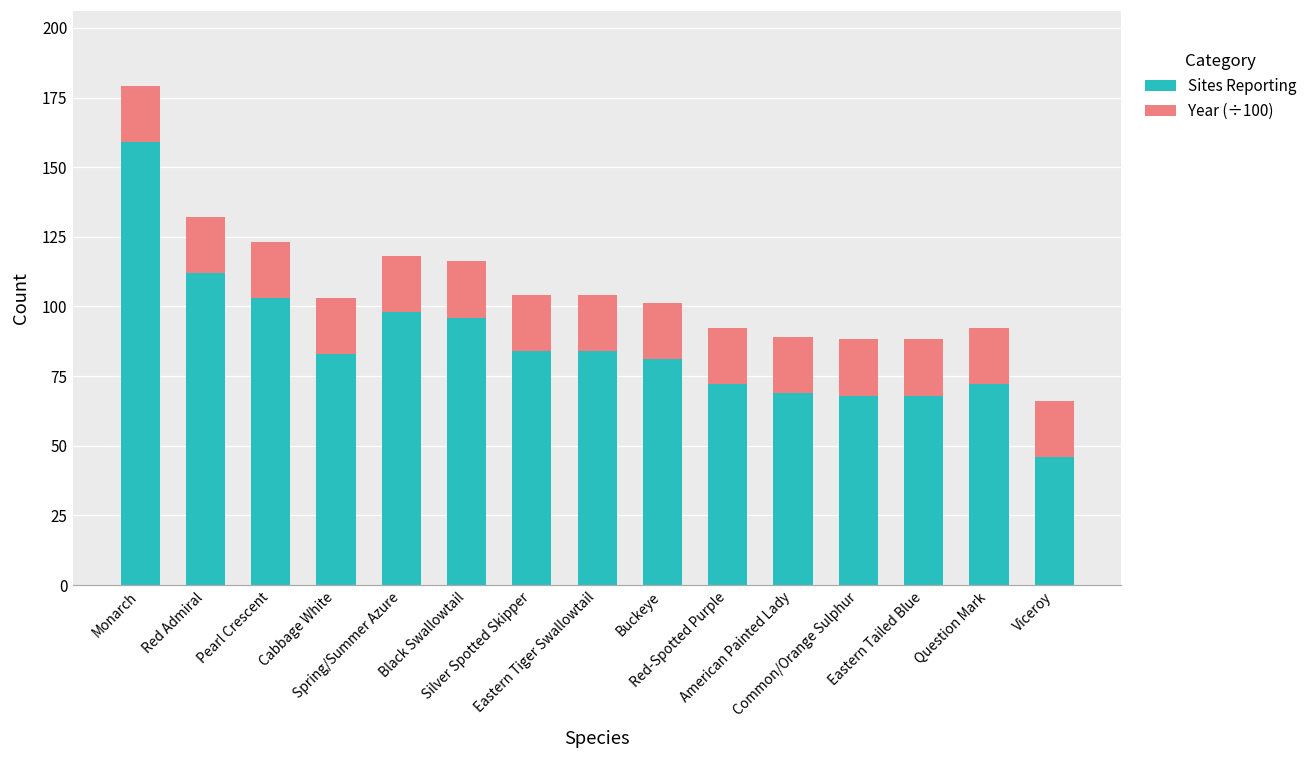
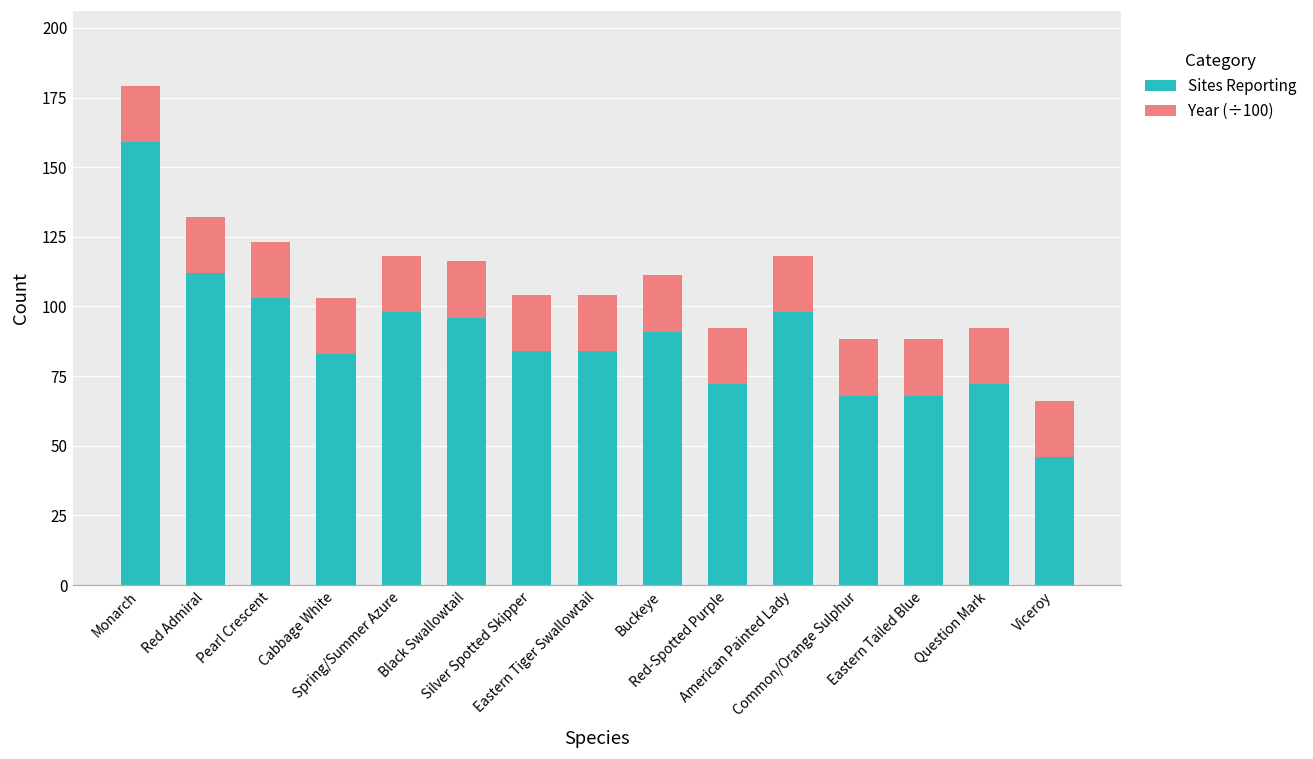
  {
    "Sites Reporting": {
      "Monarch": 159,
      "Red Admiral": 112,
      "Pearl Crescent": 103,
      "Cabbage White": 83,
      "Spring/Summer Azure": 98,
      "Black Swallowtail": 96,
      "Silver Spotted Skipper": 84,
      "Eastern Tiger Swallowtail": 84,
-     "Buckeye": 81,
+     "Buckeye": 91,
      "Red-Spotted Purple": 72,
-     "American Painted Lady": 69,
+     "American Painted Lady": 98,
      "Common/Orange Sulphur": 68,
      "Eastern Tailed Blue": 68,
      "Question Mark": 72,
      "Viceroy": 46
    },
    "Year (÷100)": {
      "Monarch": 20,
      "Red Admiral": 20,
      "Pearl Crescent": 20,
      "Cabbage White": 20,
      "Spring/Summer Azure": 20,
      "Black Swallowtail": 20,
      "Silver Spotted Skipper": 20,
      "Eastern Tiger Swallowtail": 20,
      "Buckeye": 20,
      "Red-Spotted Purple": 20,
      "American Painted Lady": 20,
      "Common/Orange Sulphur": 20,
      "Eastern Tailed Blue": 20,
      "Question Mark": 20,
      "Viceroy": 20
    }
  }
